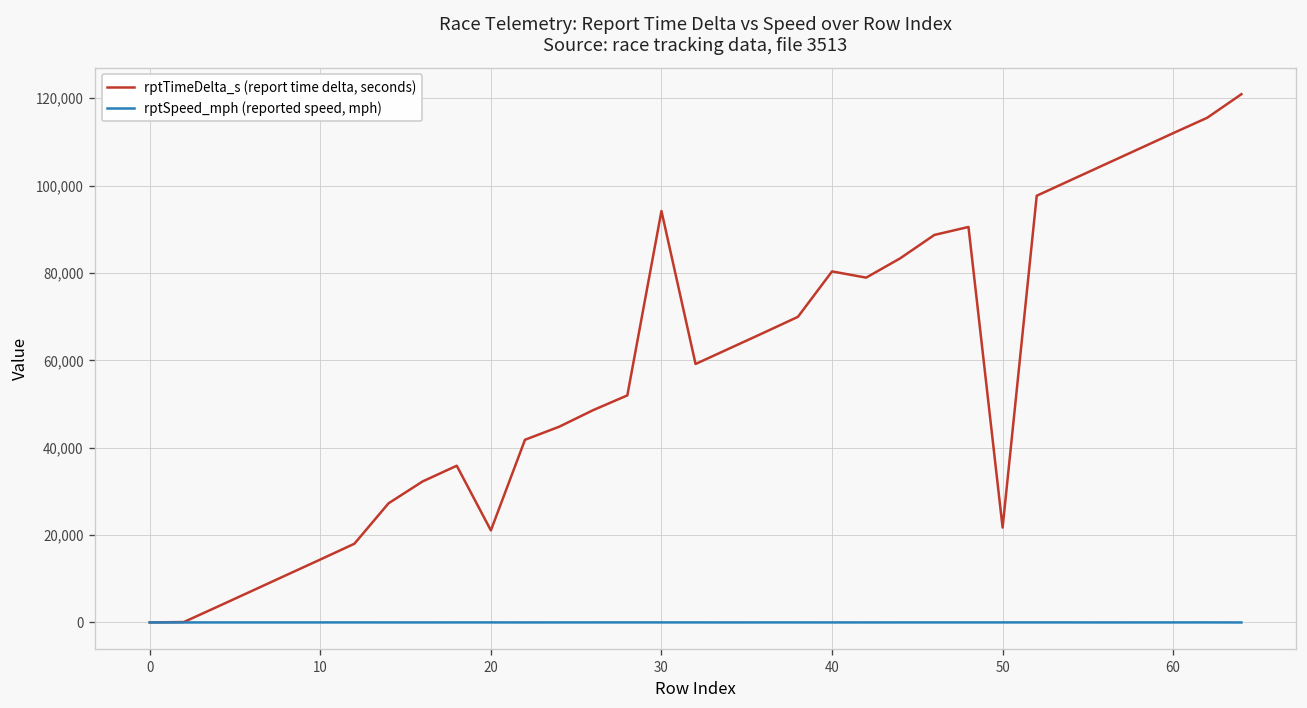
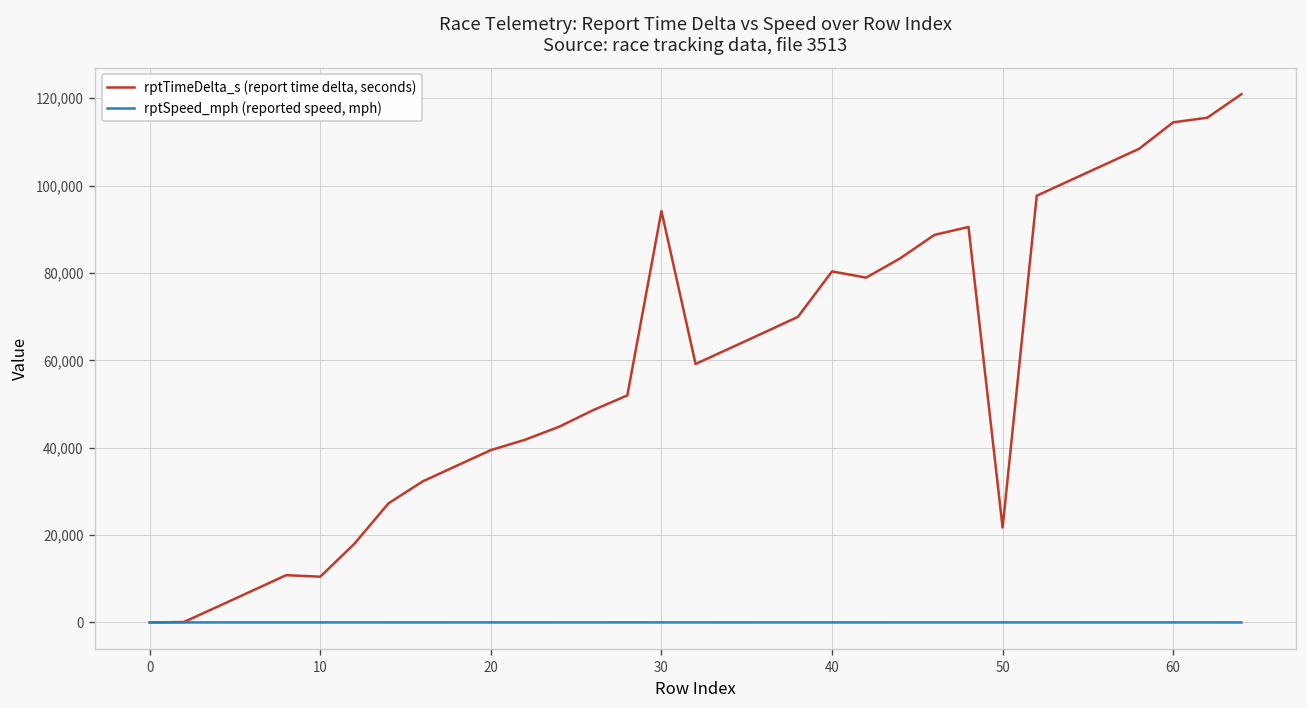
  {
    "rptTimeDelta_s (report time delta, seconds)": {
-     "10": "14,000",
-     "20": "21,000",
+     "10": "10,000",
+     "20": "39,000",
      "30": "94,000",
      "40": "80,000",
      "50": "22,000",
-     "60": "112,000"
+     "60": "114,000"
    },
    "rptSpeed_mph (reported speed, mph)": {
      "10": "0",
      "20": "0",
      "30": "0",
      "40": "0",
      "50": "0",
      "60": "0"
    }
  }
